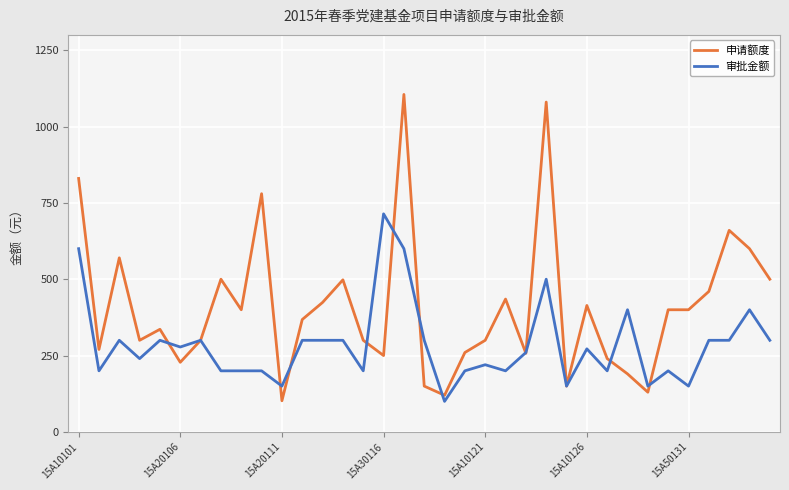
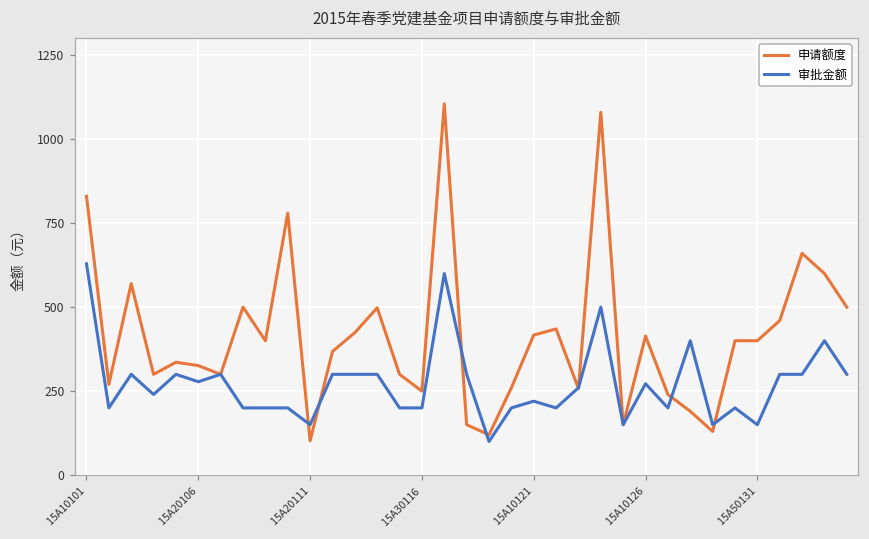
  {
    "申请额度": {
      "15A10101": 830,
-     "15A20106": 230,
+     "15A20106": 330,
      "15A20111": 100,
      "15A30116": 250,
-     "15A10121": 300,
+     "15A10121": 420,
      "15A10126": 410,
      "15A50131": 400
    },
    "审批金额": {
-     "15A10101": 600,
+     "15A10101": 630,
      "15A20106": 280,
      "15A20111": 150,
-     "15A30116": 710,
+     "15A30116": 200,
      "15A10121": 220,
      "15A10126": 270,
      "15A50131": 150
    }
  }
